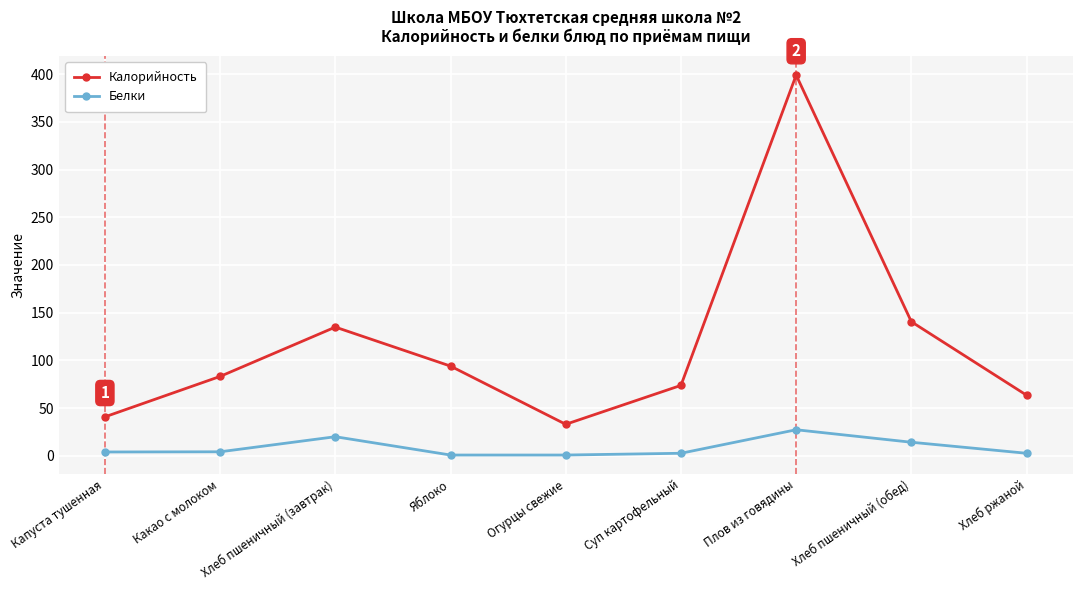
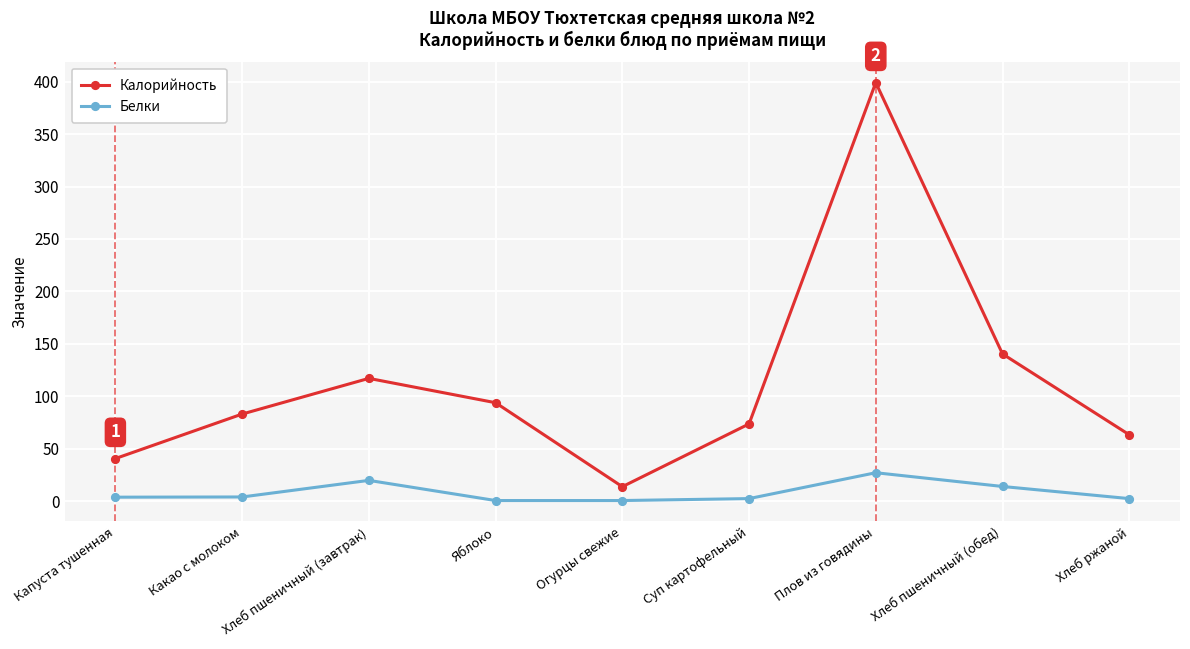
  {
    "Калорийность": {
      "Какао с молоком": 80,
-     "Хлеб пшеничный (завтрак)": 130,
+     "Хлеб пшеничный (завтрак)": 120,
      "Яблоко": 90,
-     "Огурцы свежие": 30,
+     "Огурцы свежие": 10,
      "Суп картофельный": 70,
      "Хлеб пшеничный (обед)": 140,
      "Хлеб ржаной": 60
    },
    "Белки": {
      "Капуста тушенная": 0,
      "Какао с молоком": 0,
      "Хлеб пшеничный (завтрак)": 20,
      "Яблоко": 0,
      "Огурцы свежие": 0,
      "Суп картофельный": 0,
      "Плов из говядины": 30,
      "Хлеб пшеничный (обед)": 10,
      "Хлеб ржаной": 0
    }
  }
